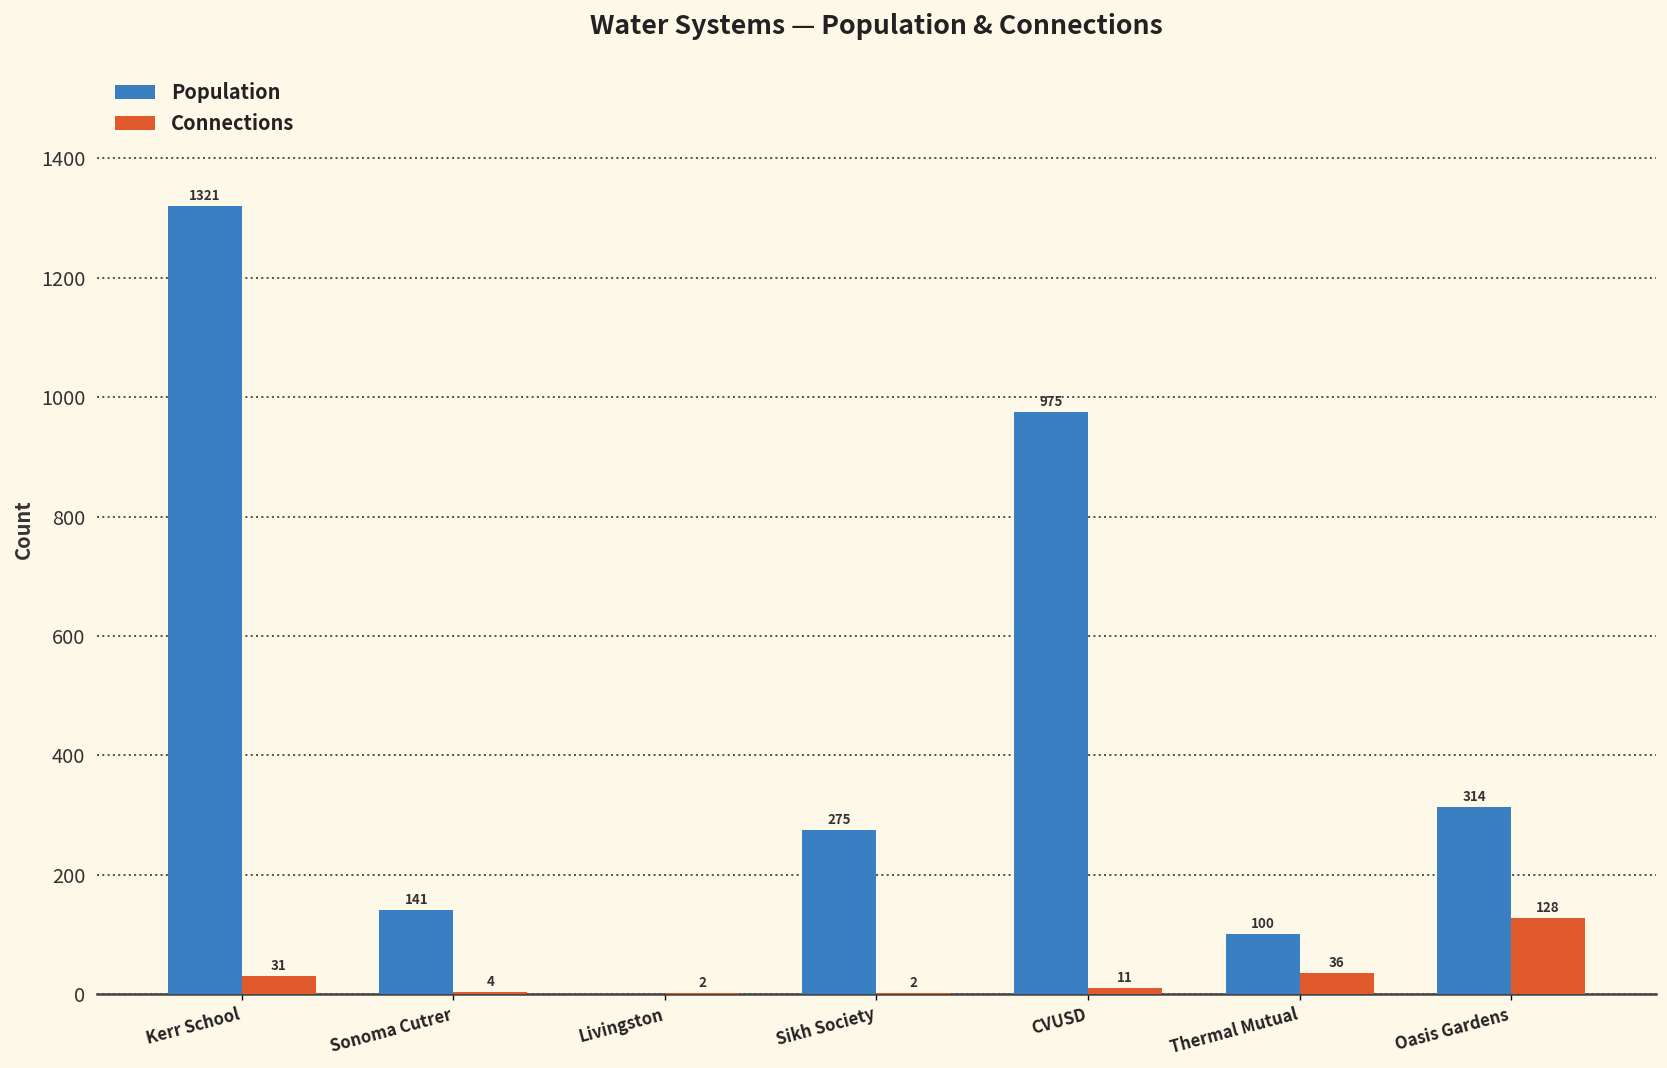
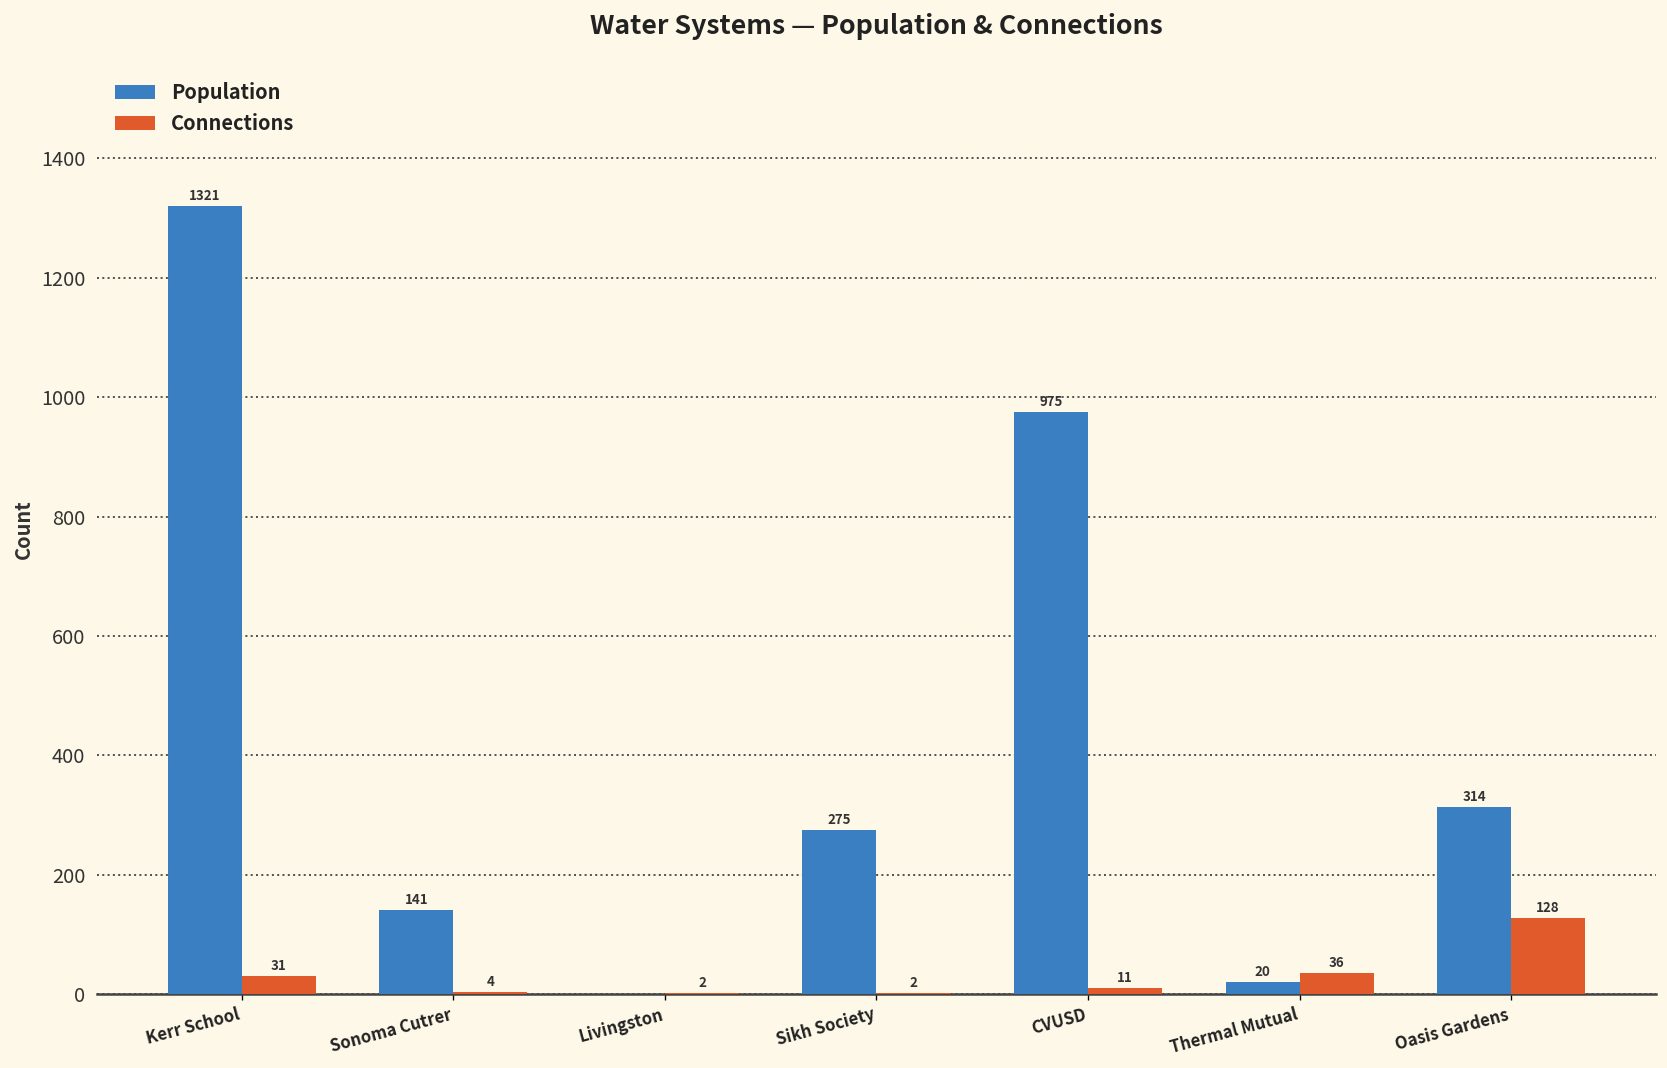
  {
    "Population": {
      "Kerr School": 1321,
      "Sonoma Cutrer": 141,
      "Sikh Society": 275,
      "CVUSD": 975,
-     "Thermal Mutual": 100,
+     "Thermal Mutual": 20,
      "Oasis Gardens": 314
    },
    "Connections": {
      "Kerr School": 31,
      "Sonoma Cutrer": 4,
      "Livingston": 2,
      "Sikh Society": 2,
      "CVUSD": 11,
      "Thermal Mutual": 36,
      "Oasis Gardens": 128
    }
  }
